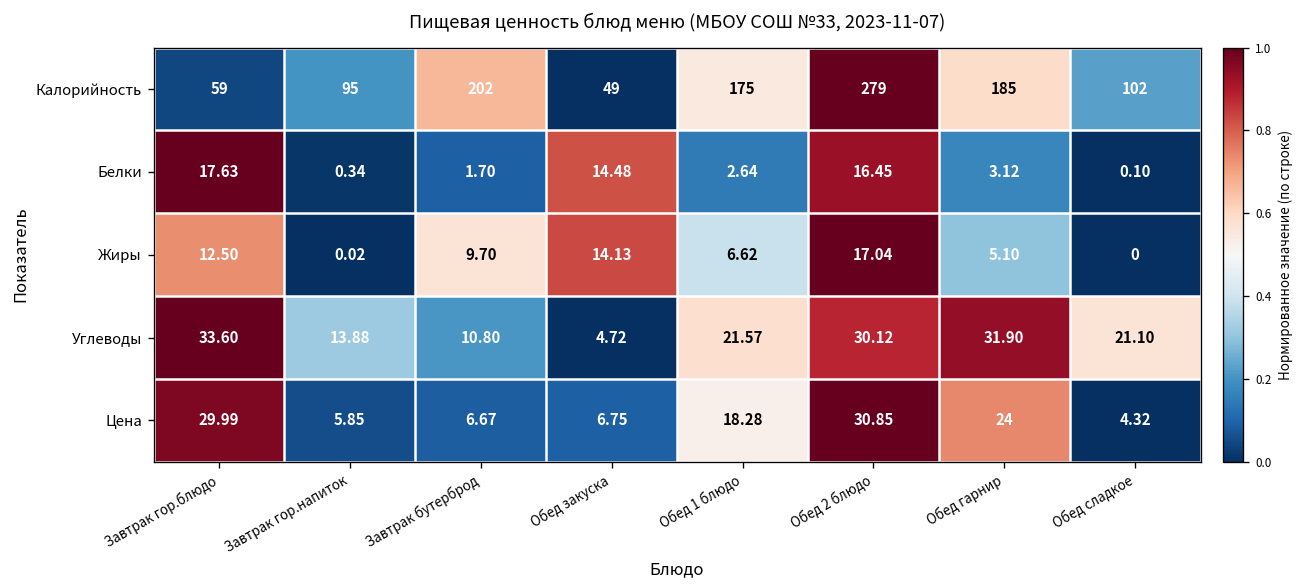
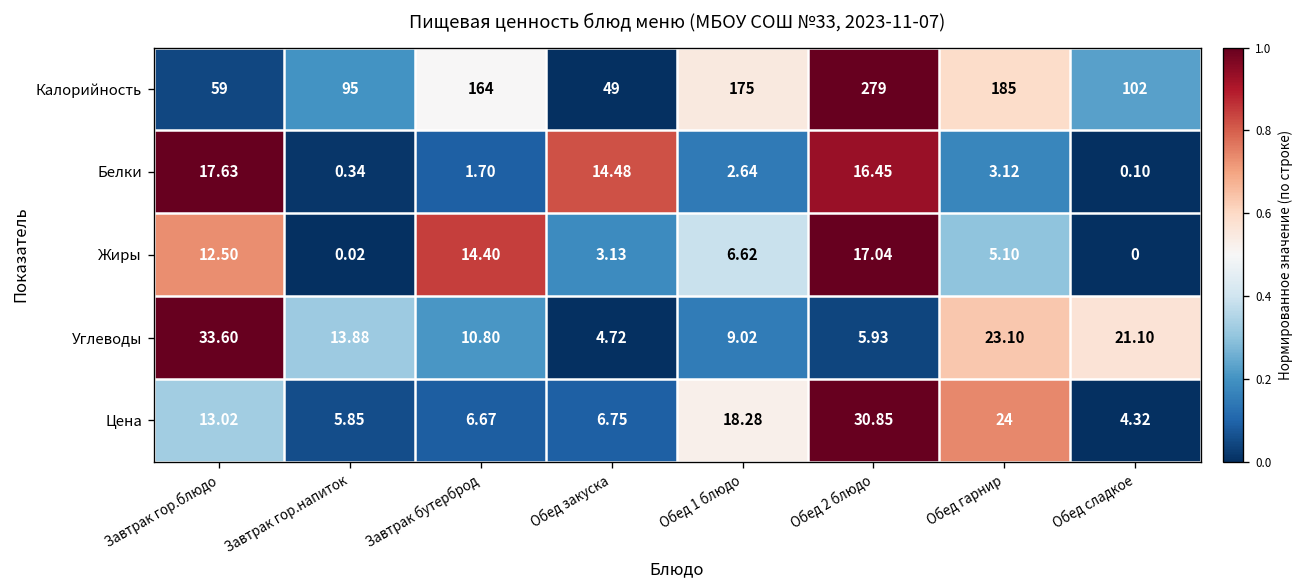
  {
    "Калорийность": {
      "Завтрак гор.блюдо": 59,
      "Завтрак гор.напиток": 95,
-     "Завтрак бутерброд": 202,
+     "Завтрак бутерброд": 164,
      "Обед закуска": 49,
      "Обед 1 блюдо": 175,
      "Обед 2 блюдо": 279,
      "Обед гарнир": 185,
      "Обед сладкое": 102
    },
    "Белки": {
      "Завтрак гор.блюдо": 17.63,
      "Завтрак гор.напиток": 0.34,
      "Завтрак бутерброд": 1.70,
      "Обед закуска": 14.48,
      "Обед 1 блюдо": 2.64,
      "Обед 2 блюдо": 16.45,
      "Обед гарнир": 3.12,
      "Обед сладкое": 0.10
    },
    "Жиры": {
      "Завтрак гор.блюдо": 12.50,
      "Завтрак гор.напиток": 0.02,
-     "Завтрак бутерброд": 9.70,
-     "Обед закуска": 14.13,
+     "Завтрак бутерброд": 14.40,
+     "Обед закуска": 3.13,
      "Обед 1 блюдо": 6.62,
      "Обед 2 блюдо": 17.04,
      "Обед гарнир": 5.10,
      "Обед сладкое": 0
    },
    "Углеводы": {
      "Завтрак гор.блюдо": 33.60,
      "Завтрак гор.напиток": 13.88,
      "Завтрак бутерброд": 10.80,
      "Обед закуска": 4.72,
-     "Обед 1 блюдо": 21.57,
-     "Обед 2 блюдо": 30.12,
-     "Обед гарнир": 31.90,
+     "Обед 1 блюдо": 9.02,
+     "Обед 2 блюдо": 5.93,
+     "Обед гарнир": 23.10,
      "Обед сладкое": 21.10
    },
    "Цена": {
-     "Завтрак гор.блюдо": 29.99,
+     "Завтрак гор.блюдо": 13.02,
      "Завтрак гор.напиток": 5.85,
      "Завтрак бутерброд": 6.67,
      "Обед закуска": 6.75,
      "Обед 1 блюдо": 18.28,
      "Обед 2 блюдо": 30.85,
      "Обед гарнир": 24,
      "Обед сладкое": 4.32
    }
  }
